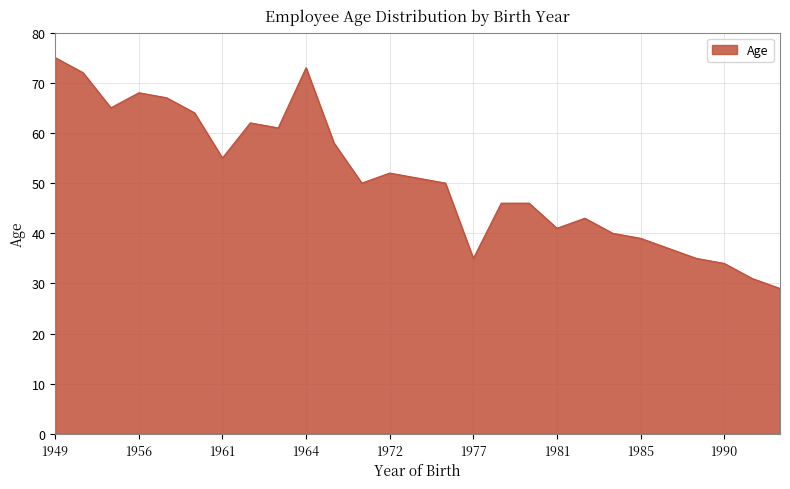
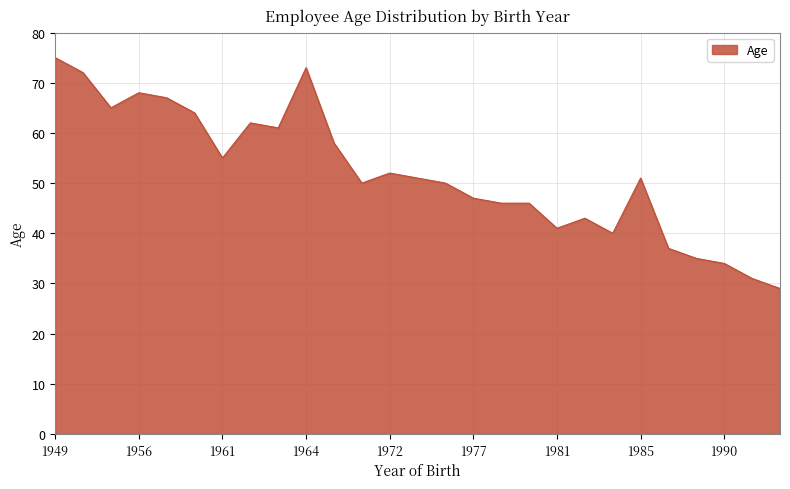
  {
    "1949": 75,
    "1956": 68,
    "1961": 55,
    "1964": 73,
    "1972": 52,
-   "1977": 35,
+   "1977": 47,
    "1981": 41,
-   "1985": 39,
+   "1985": 51,
    "1990": 34
  }
